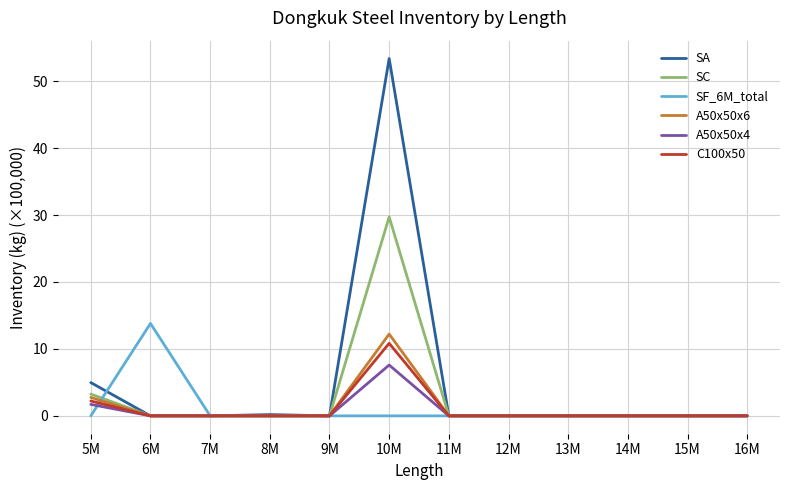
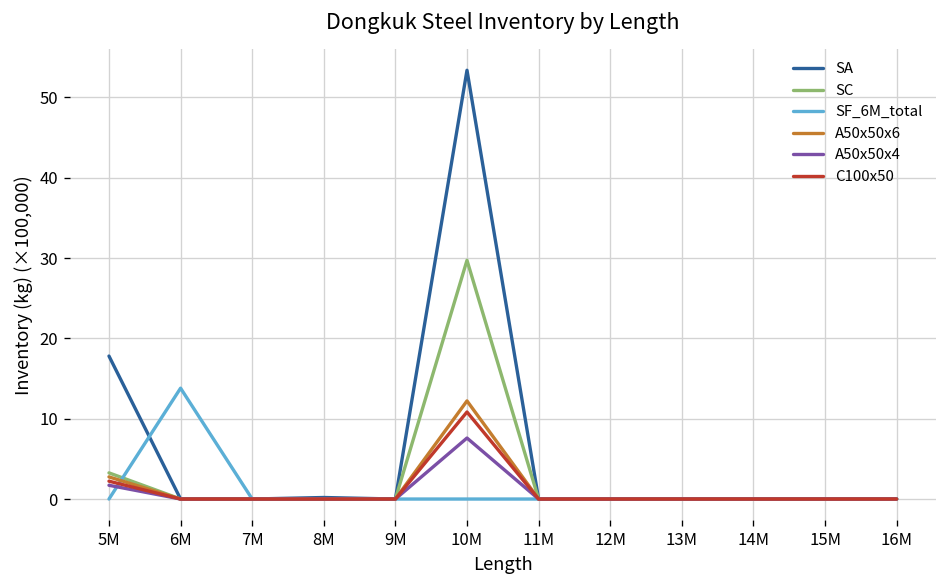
  {
    "SA": {
-     "5M": 5,
+     "5M": 18,
      "10M": 53
    },
    "SC": {
      "5M": 3,
      "10M": 30
    },
    "SF_6M_total": {
      "5M": 0,
      "6M": 14,
      "10M": 0
    },
    "A50x50x6": {
      "5M": 3,
      "10M": 12
    },
    "A50x50x4": {
      "5M": 2,
      "10M": 8
    },
    "C100x50": {
      "5M": 2,
      "10M": 11
    }
  }
